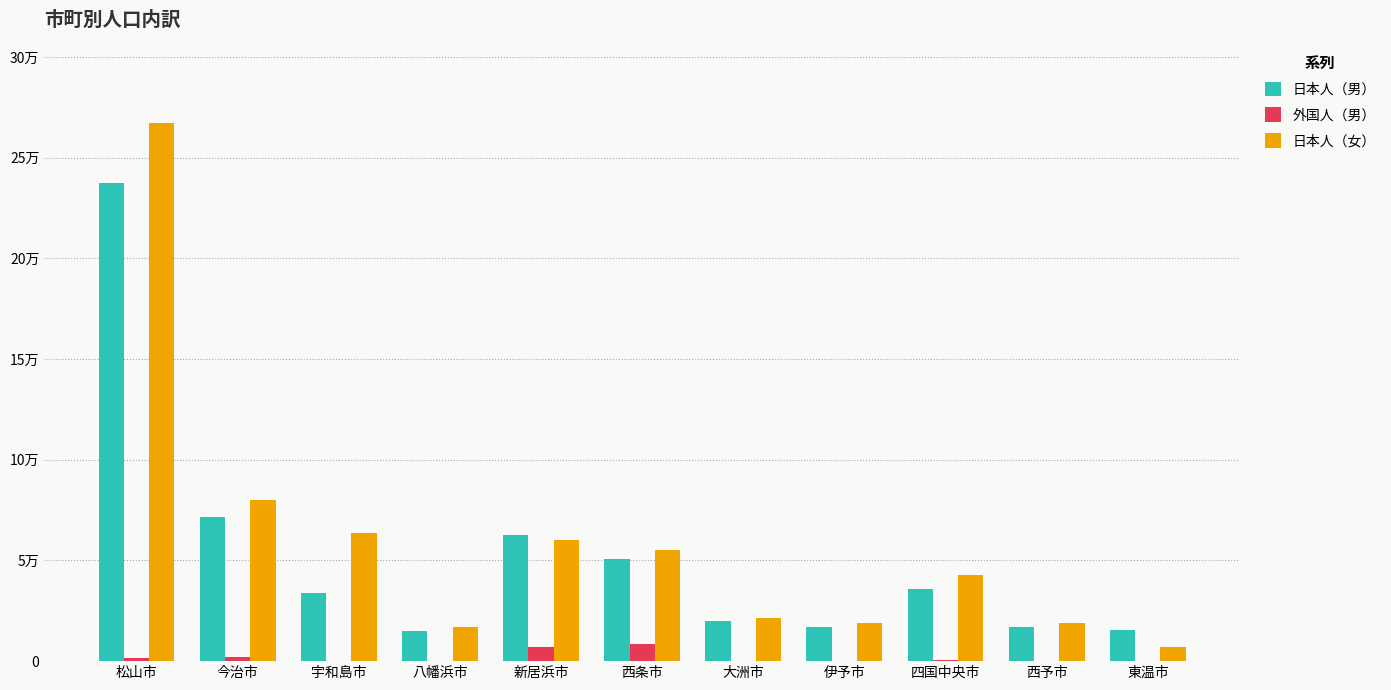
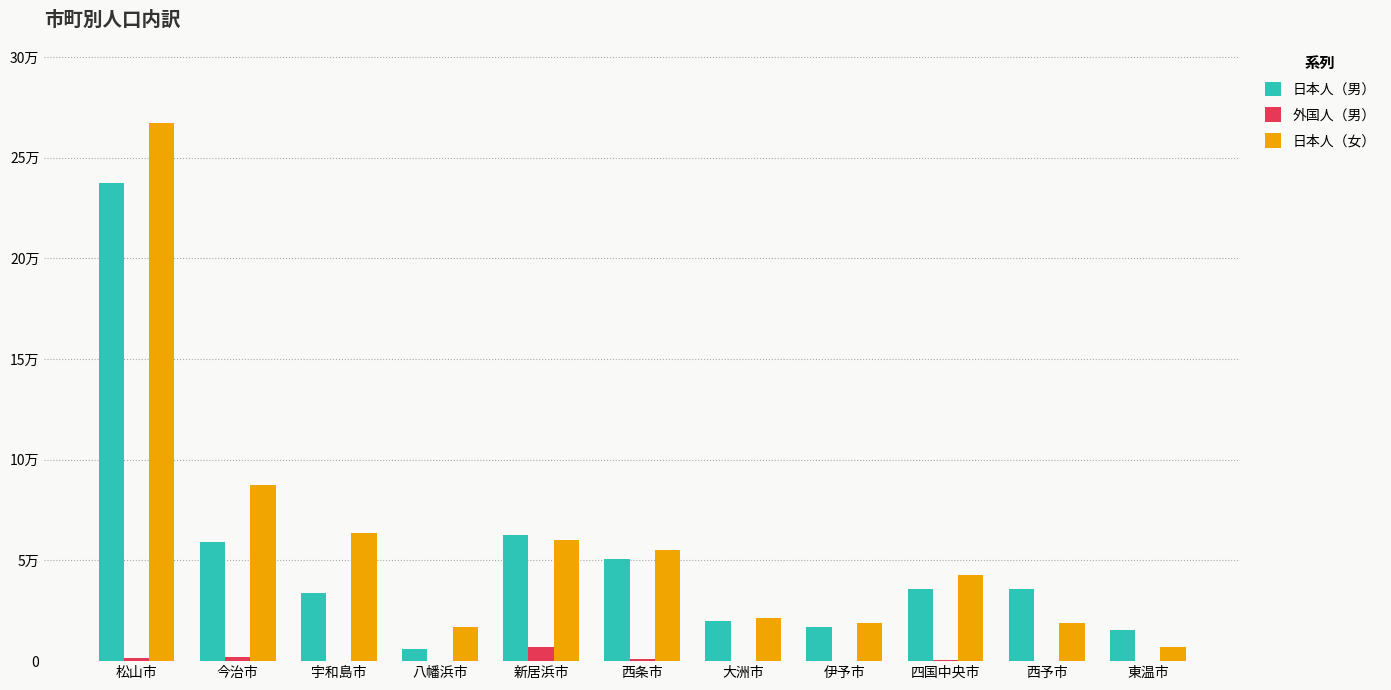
  {
    "日本人（男）": {
      "松山市": "23.7万",
-     "今治市": "7.2万",
+     "今治市": "5.9万",
      "宇和島市": "3.4万",
-     "八幡浜市": "1.5万",
+     "八幡浜市": "0.6万",
      "新居浜市": "6.2万",
      "西条市": "5.1万",
      "大洲市": "2.0万",
      "伊予市": "1.7万",
      "四国中央市": "3.6万",
-     "西予市": "1.7万",
+     "西予市": "3.6万",
      "東温市": "1.6万"
    },
    "外国人（男）": {
      "松山市": "0.2万",
      "今治市": "0.2万",
      "新居浜市": "0.7万",
-     "西条市": "0.9万"
+     "西条市": "0.1万"
    },
    "日本人（女）": {
      "松山市": "26.7万",
-     "今治市": "8.0万",
+     "今治市": "8.7万",
      "宇和島市": "6.4万",
      "八幡浜市": "1.7万",
      "新居浜市": "6.0万",
      "西条市": "5.5万",
      "大洲市": "2.1万",
      "伊予市": "1.9万",
      "四国中央市": "4.3万",
      "西予市": "1.9万",
      "東温市": "0.7万"
    }
  }
